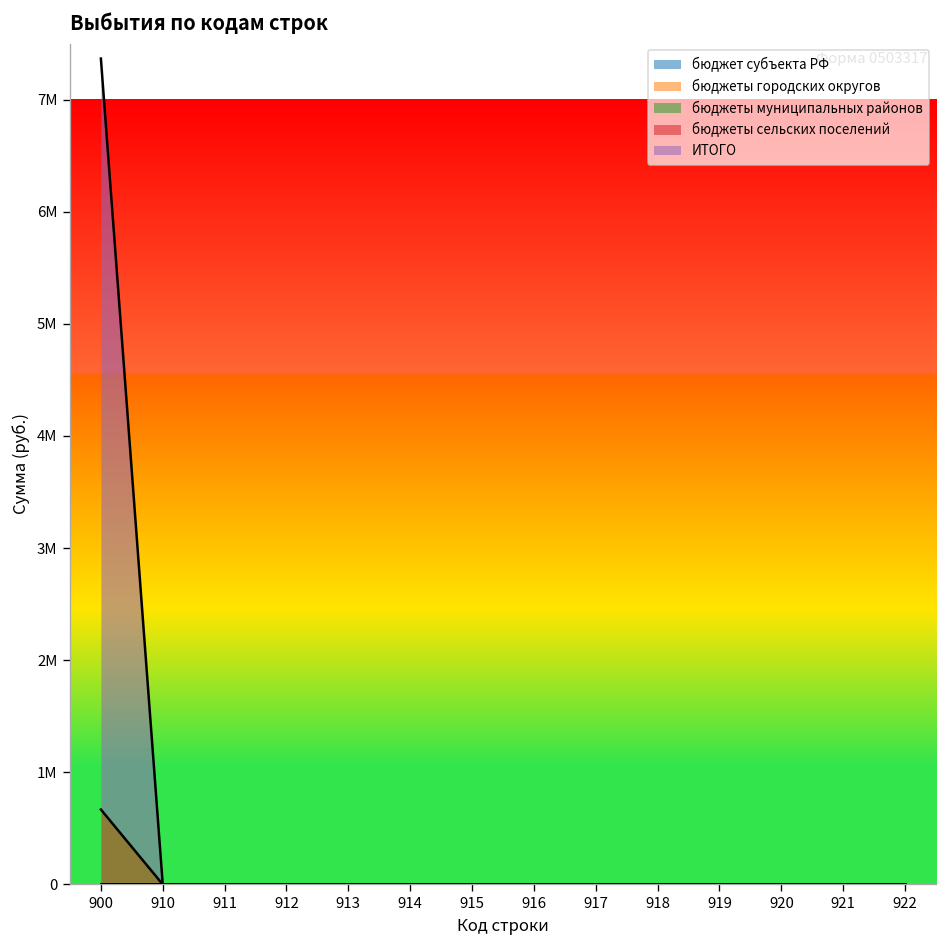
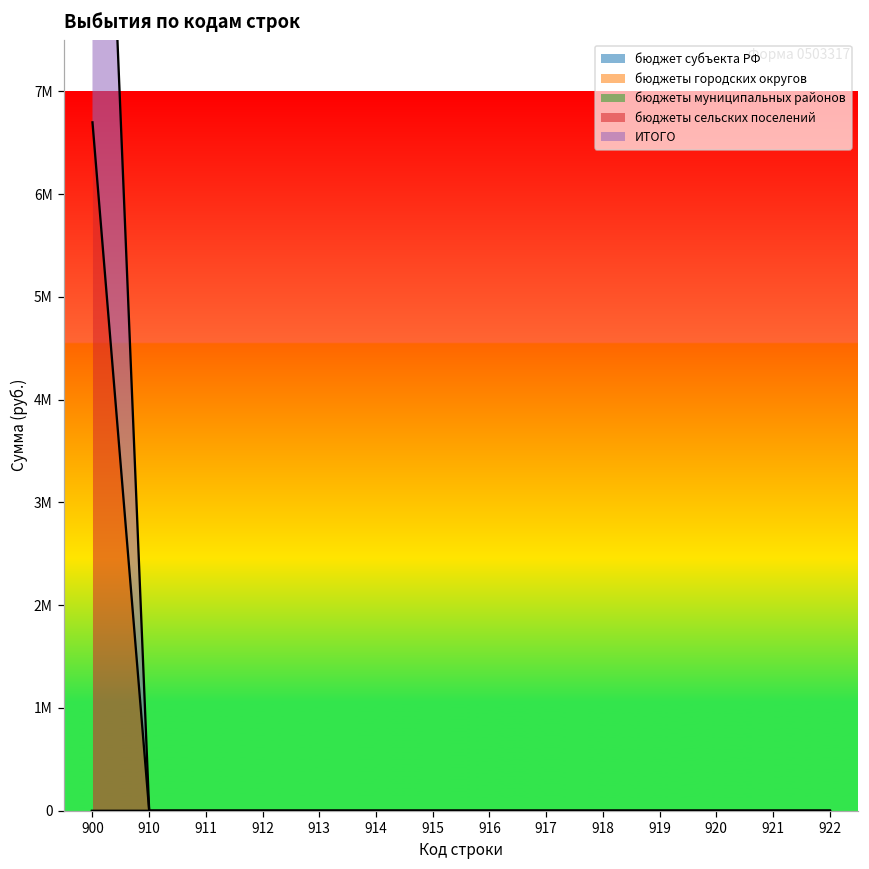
  {
    "бюджеты муниципальных районов": {
      "900": 0
    },
    "бюджеты сельских поселений": {
-     "900": 700000
+     "900": 6700000
    }
  }
